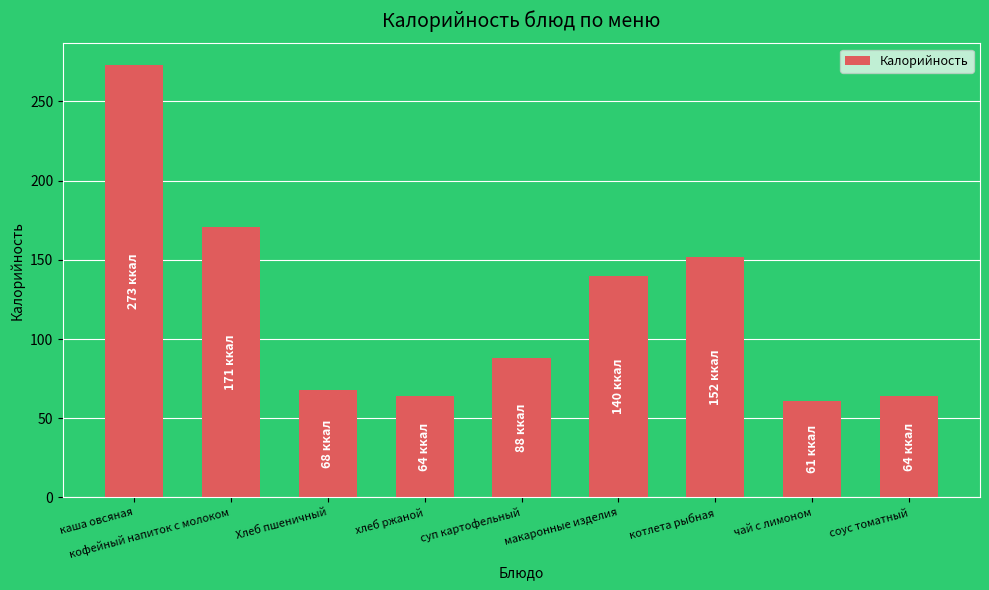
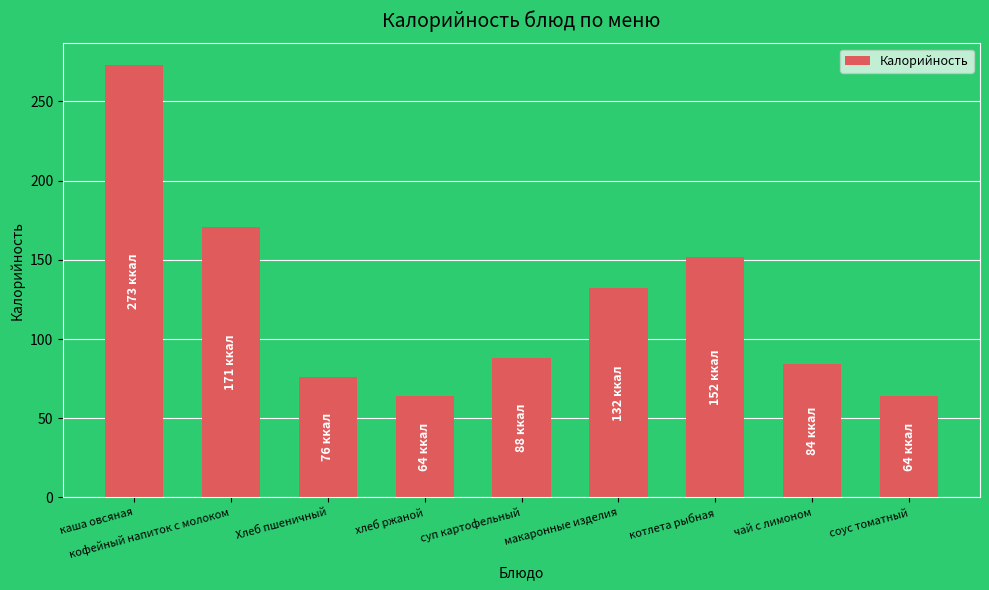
  {
    "каша овсяная": 273,
    "кофейный напиток с молоком": 171,
-   "Хлеб пшеничный": 68,
+   "Хлеб пшеничный": 76,
    "хлеб ржаной": 64,
    "суп картофельный": 88,
-   "макаронные изделия": 140,
+   "макаронные изделия": 132,
    "котлета рыбная": 152,
-   "чай с лимоном": 61,
+   "чай с лимоном": 84,
    "соус томатный": 64
  }
